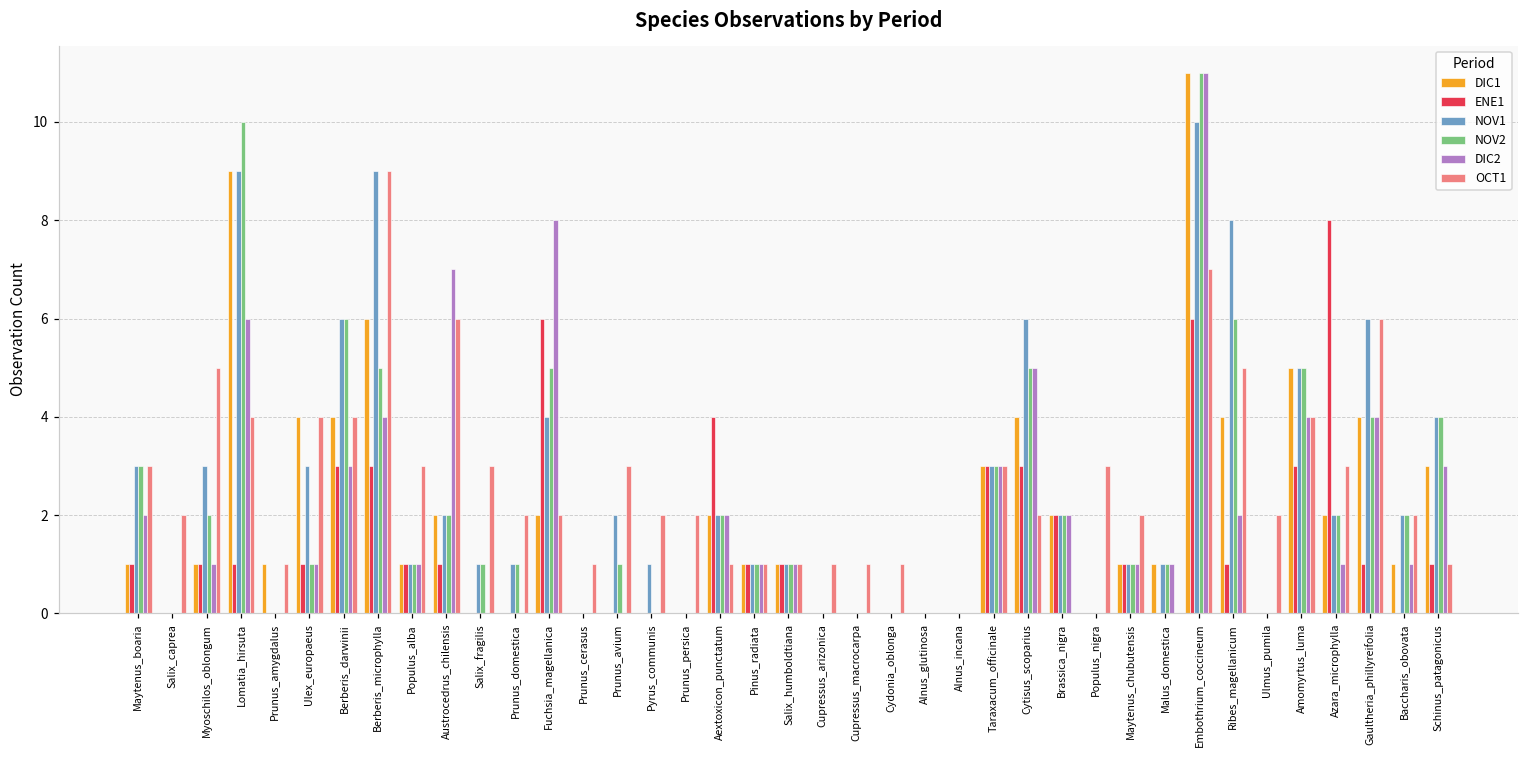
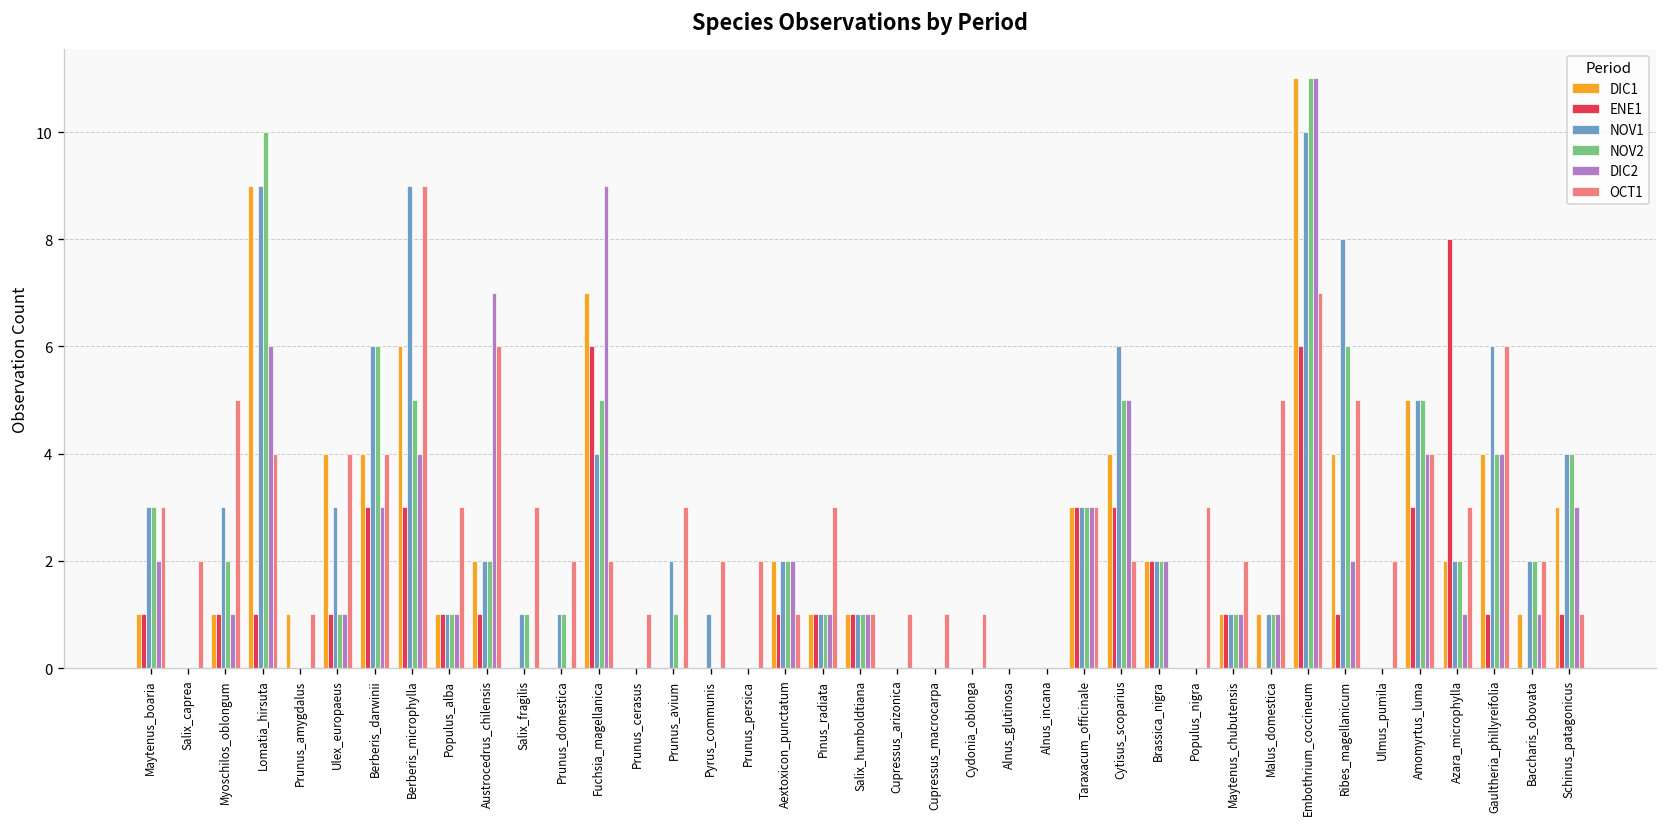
  {
    "DIC1": {
      "Maytenus_boaria": 1,
      "Salix_caprea": 0,
      "Myoschilos_oblongum": 1,
      "Lomatia_hirsuta": 9,
      "Prunus_amygdalus": 1,
      "Ulex_europaeus": 4,
      "Berberis_darwinii": 4,
      "Berberis_microphylla": 6,
      "Populus_alba": 1,
      "Austrocedrus_chilensis": 2,
      "Salix_fragilis": 0,
      "Prunus_domestica": 0,
-     "Fuchsia_magellanica": 2,
+     "Fuchsia_magellanica": 7,
      "Prunus_cerasus": 0,
      "Prunus_avium": 0,
      "Pyrus_communis": 0,
      "Prunus_persica": 0,
      "Aextoxicon_punctatum": 2,
      "Pinus_radiata": 1,
      "Salix_humboldtiana": 1,
      "Cupressus_arizonica": 0,
      "Cupressus_macrocarpa": 0,
      "Cydonia_oblonga": 0,
      "Alnus_glutinosa": 0,
      "Alnus_incana": 0,
      "Taraxacum_officinale": 3,
      "Cytisus_scoparius": 4,
      "Brassica_nigra": 2,
      "Populus_nigra": 0,
      "Maytenus_chubutensis": 1,
      "Malus_domestica": 1,
      "Embothrium_coccineum": 11,
      "Ribes_magellanicum": 4,
      "Ulmus_pumila": 0,
      "Amomyrtus_luma": 5,
      "Azara_microphylla": 2,
      "Gaultheria_phillyreifolia": 4,
      "Baccharis_obovata": 1,
      "Schinus_patagonicus": 3
    },
    "ENE1": {
      "Maytenus_boaria": 1,
      "Salix_caprea": 0,
      "Myoschilos_oblongum": 1,
      "Lomatia_hirsuta": 1,
      "Prunus_amygdalus": 0,
      "Ulex_europaeus": 1,
      "Berberis_darwinii": 3,
      "Berberis_microphylla": 3,
      "Populus_alba": 1,
      "Austrocedrus_chilensis": 1,
      "Salix_fragilis": 0,
      "Prunus_domestica": 0,
      "Fuchsia_magellanica": 6,
      "Prunus_cerasus": 0,
      "Prunus_avium": 0,
      "Pyrus_communis": 0,
      "Prunus_persica": 0,
-     "Aextoxicon_punctatum": 4,
+     "Aextoxicon_punctatum": 1,
      "Pinus_radiata": 1,
      "Salix_humboldtiana": 1,
      "Cupressus_arizonica": 0,
      "Cupressus_macrocarpa": 0,
      "Cydonia_oblonga": 0,
      "Alnus_glutinosa": 0,
      "Alnus_incana": 0,
      "Taraxacum_officinale": 3,
      "Cytisus_scoparius": 3,
      "Brassica_nigra": 2,
      "Populus_nigra": 0,
      "Maytenus_chubutensis": 1,
      "Malus_domestica": 0,
      "Embothrium_coccineum": 6,
      "Ribes_magellanicum": 1,
      "Ulmus_pumila": 0,
      "Amomyrtus_luma": 3,
      "Azara_microphylla": 8,
      "Gaultheria_phillyreifolia": 1,
      "Baccharis_obovata": 0,
      "Schinus_patagonicus": 1
    },
    "DIC2": {
      "Maytenus_boaria": 2,
      "Salix_caprea": 0,
      "Myoschilos_oblongum": 1,
      "Lomatia_hirsuta": 6,
      "Prunus_amygdalus": 0,
      "Ulex_europaeus": 1,
      "Berberis_darwinii": 3,
      "Berberis_microphylla": 4,
      "Populus_alba": 1,
      "Austrocedrus_chilensis": 7,
      "Salix_fragilis": 0,
      "Prunus_domestica": 0,
-     "Fuchsia_magellanica": 8,
+     "Fuchsia_magellanica": 9,
      "Prunus_cerasus": 0,
      "Prunus_avium": 0,
      "Pyrus_communis": 0,
      "Prunus_persica": 0,
      "Aextoxicon_punctatum": 2,
      "Pinus_radiata": 1,
      "Salix_humboldtiana": 1,
      "Cupressus_arizonica": 0,
      "Cupressus_macrocarpa": 0,
      "Cydonia_oblonga": 0,
      "Alnus_glutinosa": 0,
      "Alnus_incana": 0,
      "Taraxacum_officinale": 3,
      "Cytisus_scoparius": 5,
      "Brassica_nigra": 2,
      "Populus_nigra": 0,
      "Maytenus_chubutensis": 1,
      "Malus_domestica": 1,
      "Embothrium_coccineum": 11,
      "Ribes_magellanicum": 2,
      "Ulmus_pumila": 0,
      "Amomyrtus_luma": 4,
      "Azara_microphylla": 1,
      "Gaultheria_phillyreifolia": 4,
      "Baccharis_obovata": 1,
      "Schinus_patagonicus": 3
    },
    "OCT1": {
      "Maytenus_boaria": 3,
      "Salix_caprea": 2,
      "Myoschilos_oblongum": 5,
      "Lomatia_hirsuta": 4,
      "Prunus_amygdalus": 1,
      "Ulex_europaeus": 4,
      "Berberis_darwinii": 4,
      "Berberis_microphylla": 9,
      "Populus_alba": 3,
      "Austrocedrus_chilensis": 6,
      "Salix_fragilis": 3,
      "Prunus_domestica": 2,
      "Fuchsia_magellanica": 2,
      "Prunus_cerasus": 1,
      "Prunus_avium": 3,
      "Pyrus_communis": 2,
      "Prunus_persica": 2,
      "Aextoxicon_punctatum": 1,
-     "Pinus_radiata": 1,
+     "Pinus_radiata": 3,
      "Salix_humboldtiana": 1,
      "Cupressus_arizonica": 1,
      "Cupressus_macrocarpa": 1,
      "Cydonia_oblonga": 1,
      "Alnus_glutinosa": 0,
      "Alnus_incana": 0,
      "Taraxacum_officinale": 3,
      "Cytisus_scoparius": 2,
      "Brassica_nigra": 0,
      "Populus_nigra": 3,
      "Maytenus_chubutensis": 2,
-     "Malus_domestica": 0,
+     "Malus_domestica": 5,
      "Embothrium_coccineum": 7,
      "Ribes_magellanicum": 5,
      "Ulmus_pumila": 2,
      "Amomyrtus_luma": 4,
      "Azara_microphylla": 3,
      "Gaultheria_phillyreifolia": 6,
      "Baccharis_obovata": 2,
      "Schinus_patagonicus": 1
    }
  }
